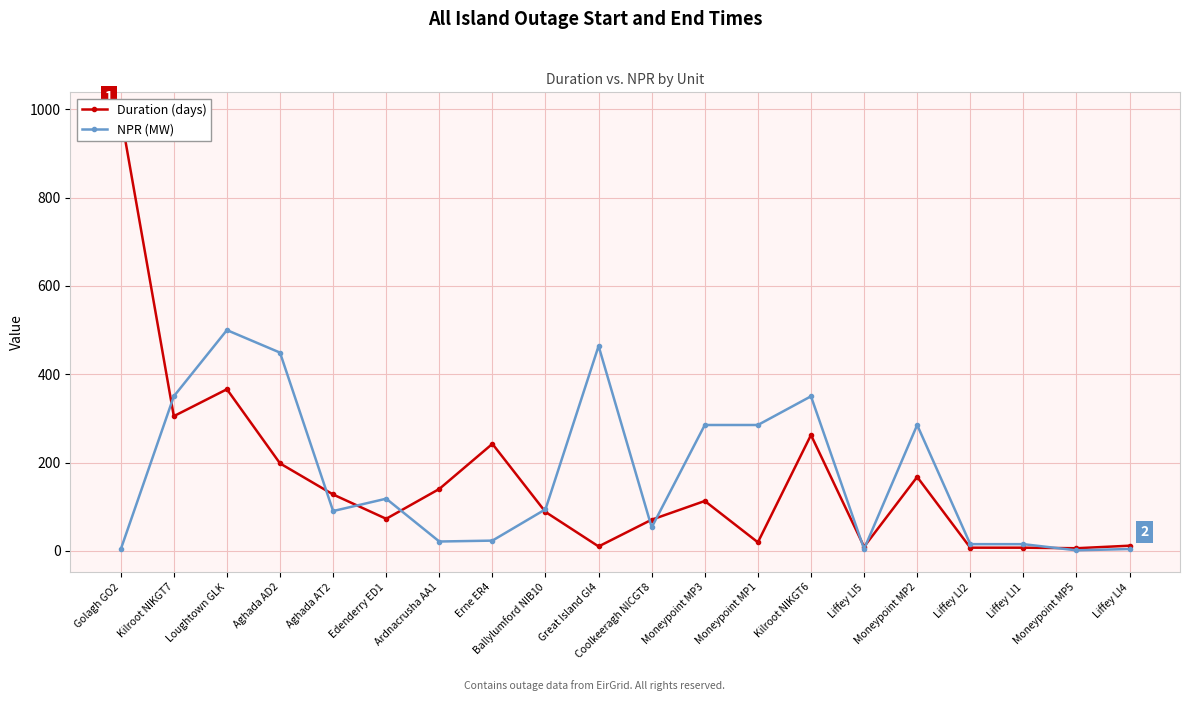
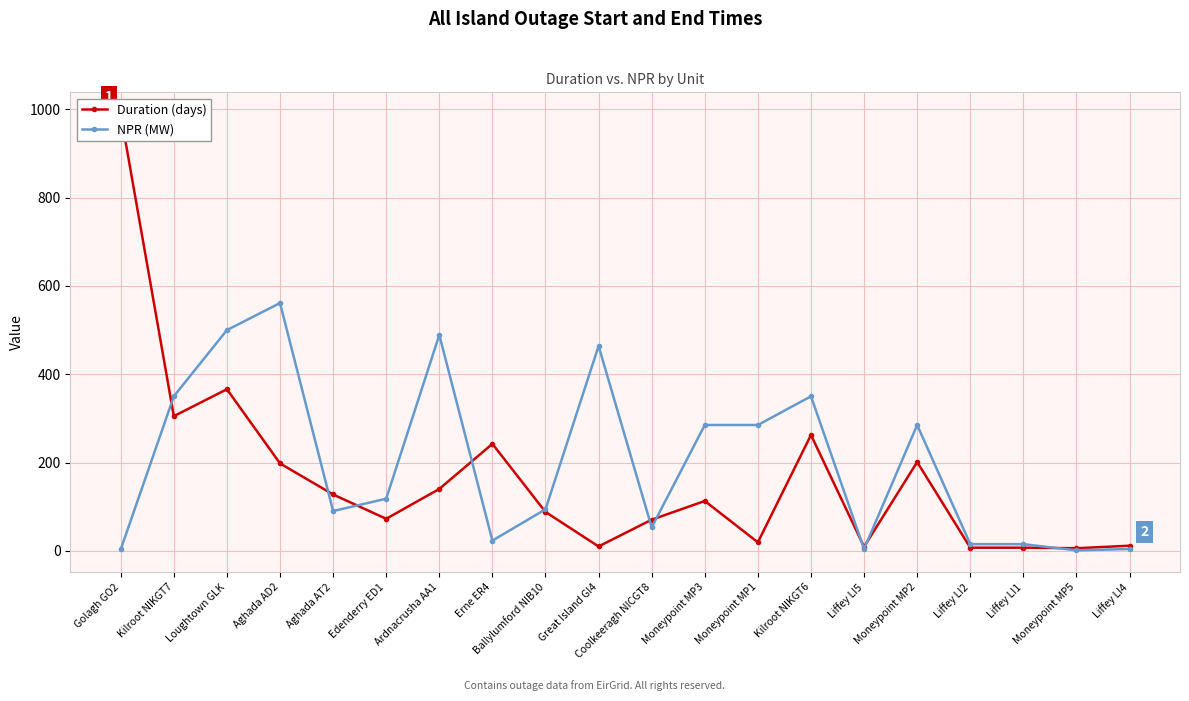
  {
    "Duration (days)": {
      "Kilroot NIKGT7": 310,
      "Loughtown GLK": 370,
      "Aghada AD2": 200,
      "Aghada AT2": 130,
      "Edenderry ED1": 70,
      "Ardnacrusha AA1": 140,
      "Erne ER4": 240,
      "Ballylumford NIB10": 90,
      "Great Island GI4": 10,
      "Coolkeeragh NICGT8": 70,
      "Moneypoint MP3": 110,
      "Moneypoint MP1": 20,
      "Kilroot NIKGT6": 260,
-     "Moneypoint MP2": 170,
+     "Moneypoint MP2": 200,
      "Liffey LI2": 10,
      "Liffey LI1": 10
    },
    "NPR (MW)": {
      "Golagh GO2": 0,
      "Kilroot NIKGT7": 350,
      "Loughtown GLK": 500,
-     "Aghada AD2": 450,
+     "Aghada AD2": 560,
      "Aghada AT2": 90,
      "Edenderry ED1": 120,
-     "Ardnacrusha AA1": 20,
+     "Ardnacrusha AA1": 490,
      "Erne ER4": 20,
      "Ballylumford NIB10": 90,
      "Great Island GI4": 460,
      "Coolkeeragh NICGT8": 50,
      "Moneypoint MP3": 290,
      "Moneypoint MP1": 290,
      "Kilroot NIKGT6": 350,
      "Moneypoint MP2": 290,
      "Liffey LI2": 20,
      "Liffey LI1": 20,
      "Liffey LI4": 0
    }
  }
